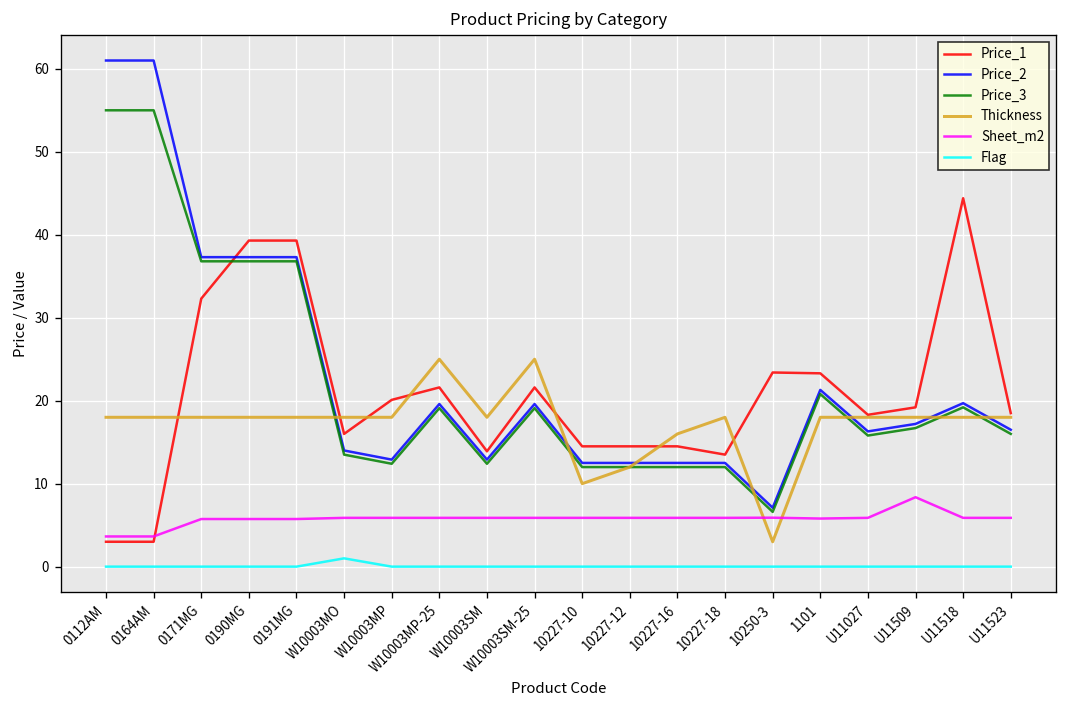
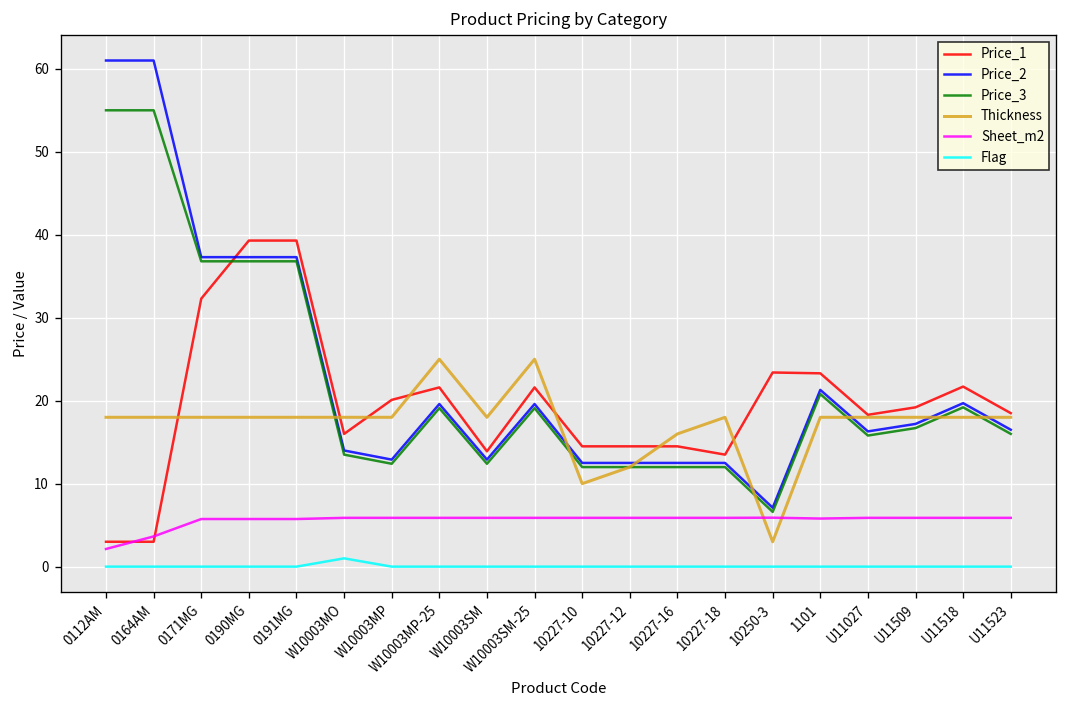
  {
    "Price_1": {
      "0112AM": 3,
      "0164AM": 3,
      "0171MG": 32,
      "0190MG": 39,
      "0191MG": 39,
      "W10003MO": 16,
      "W10003MP": 20,
      "W10003MP-25": 22,
      "W10003SM": 14,
      "W10003SM-25": 22,
      "10227-10": 15,
      "10227-12": 15,
      "10227-16": 15,
      "10227-18": 14,
      "10250-3": 23,
      "1101": 23,
      "U11509": 19,
-     "U11518": 44,
+     "U11518": 22,
      "U11523": 19
    },
    "Price_2": {
      "0112AM": 61,
      "0164AM": 61,
      "0171MG": 37,
      "0190MG": 37,
      "0191MG": 37,
      "W10003MO": 14,
      "W10003MP": 13,
      "W10003MP-25": 20,
      "W10003SM": 13,
      "W10003SM-25": 20,
      "10227-10": 13,
      "10227-12": 13,
      "10227-16": 13,
      "10227-18": 13,
      "10250-3": 7,
      "1101": 21,
      "U11027": 16,
      "U11509": 17,
      "U11518": 20,
      "U11523": 17
    },
    "Price_3": {
      "0112AM": 55,
      "0164AM": 55,
      "0171MG": 37,
      "0190MG": 37,
      "0191MG": 37,
      "W10003MO": 14,
      "W10003MP": 12,
      "W10003MP-25": 19,
      "W10003SM": 12,
      "W10003SM-25": 19,
      "10227-10": 12,
      "10227-16": 12,
      "10227-18": 12,
      "10250-3": 7,
      "1101": 21,
      "U11027": 16,
      "U11509": 17,
      "U11518": 19,
      "U11523": 16
    },
    "Thickness": {
      "0112AM": 18,
      "0164AM": 18,
      "0171MG": 18,
      "0190MG": 18,
      "0191MG": 18,
      "W10003MO": 18,
      "W10003MP": 18,
      "W10003MP-25": 25,
      "W10003SM": 18,
      "W10003SM-25": 25,
      "10227-10": 10,
      "10227-16": 16,
      "10227-18": 18,
      "10250-3": 3,
      "1101": 18,
      "U11509": 18,
      "U11518": 18,
      "U11523": 18
    },
    "Sheet_m2": {
-     "0112AM": 4,
+     "0112AM": 2,
      "0164AM": 4,
      "0171MG": 6,
      "0190MG": 6,
      "0191MG": 6,
      "W10003MO": 6,
      "W10003MP": 6,
      "W10003MP-25": 6,
      "W10003SM": 6,
      "W10003SM-25": 6,
      "10227-10": 6,
      "10227-12": 6,
      "10227-16": 6,
      "10227-18": 6,
      "10250-3": 6,
      "1101": 6,
      "U11027": 6,
-     "U11509": 8,
+     "U11509": 6,
      "U11518": 6,
      "U11523": 6
    },
    "Flag": {
      "0112AM": 0,
      "0164AM": 0,
      "0171MG": 0,
      "0190MG": 0,
      "0191MG": 0,
      "W10003MO": 1,
      "W10003MP": 0,
      "W10003MP-25": 0,
      "W10003SM": 0,
      "W10003SM-25": 0,
      "10227-10": 0,
      "10227-12": 0,
      "10227-16": 0,
      "10227-18": 0,
      "10250-3": 0,
      "1101": 0,
      "U11027": 0,
      "U11509": 0,
      "U11518": 0,
      "U11523": 0
    }
  }
